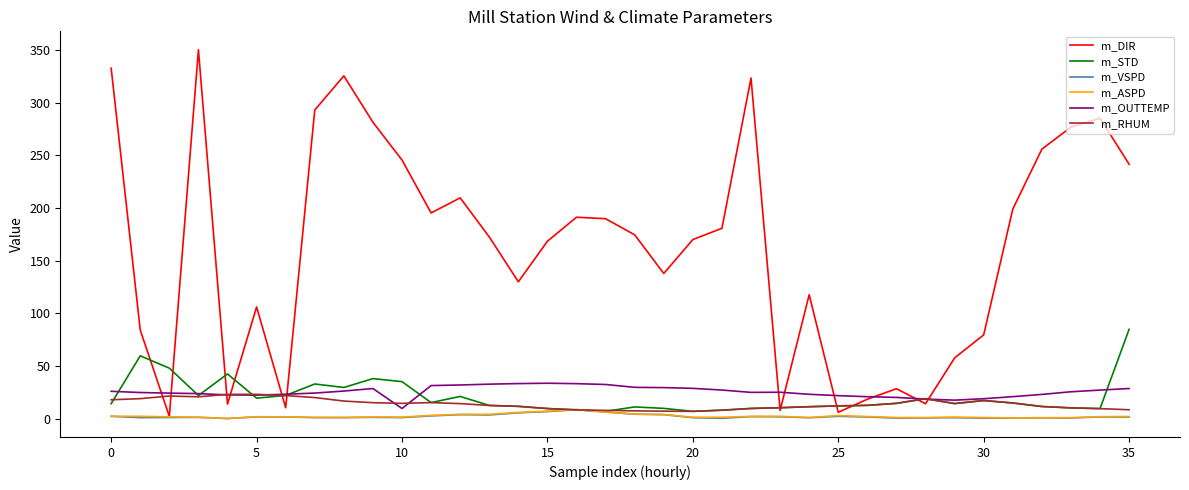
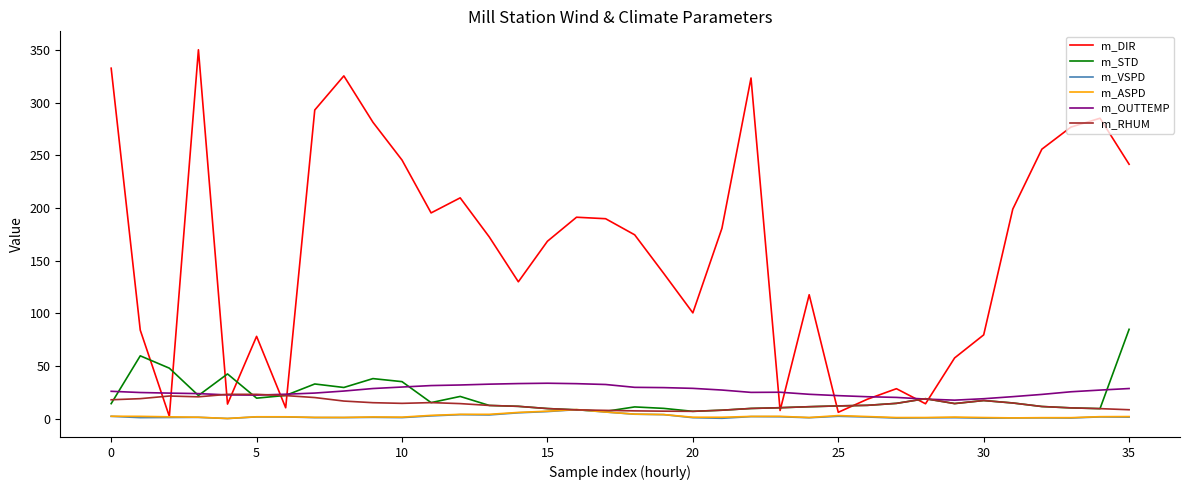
  {
    "m_DIR": {
      "0": 333,
-     "5": 106,
+     "5": 78,
      "10": 246,
      "15": 169,
-     "20": 170,
+     "20": 101,
      "25": 6,
      "30": 80,
      "35": 242
    },
    "m_STD": {
      "0": 14,
      "5": 20,
      "10": 35,
      "35": 85
    },
    "m_OUTTEMP": {
      "0": 26,
-     "10": 10,
+     "10": 30,
      "15": 34,
      "20": 29,
      "25": 22,
      "35": 29
    },
    "m_RHUM": {
      "0": 18,
      "10": 15,
      "35": 9
    }
  }
